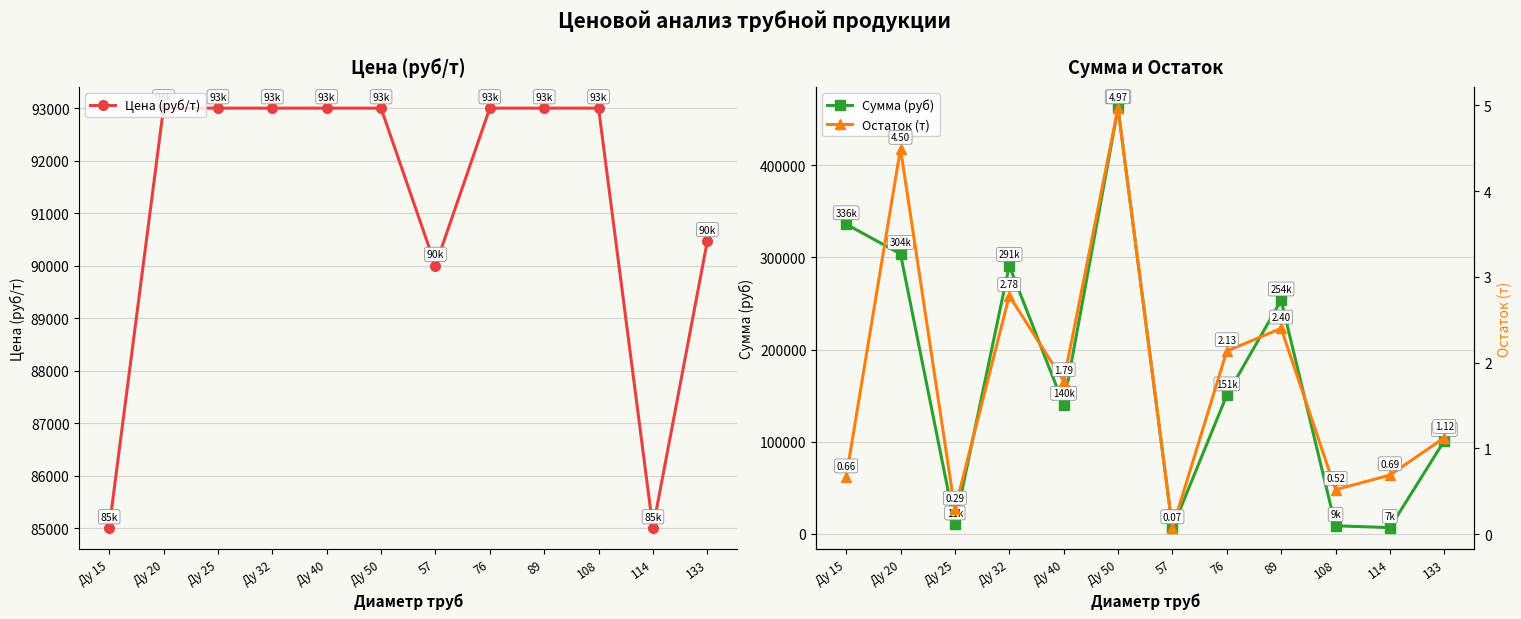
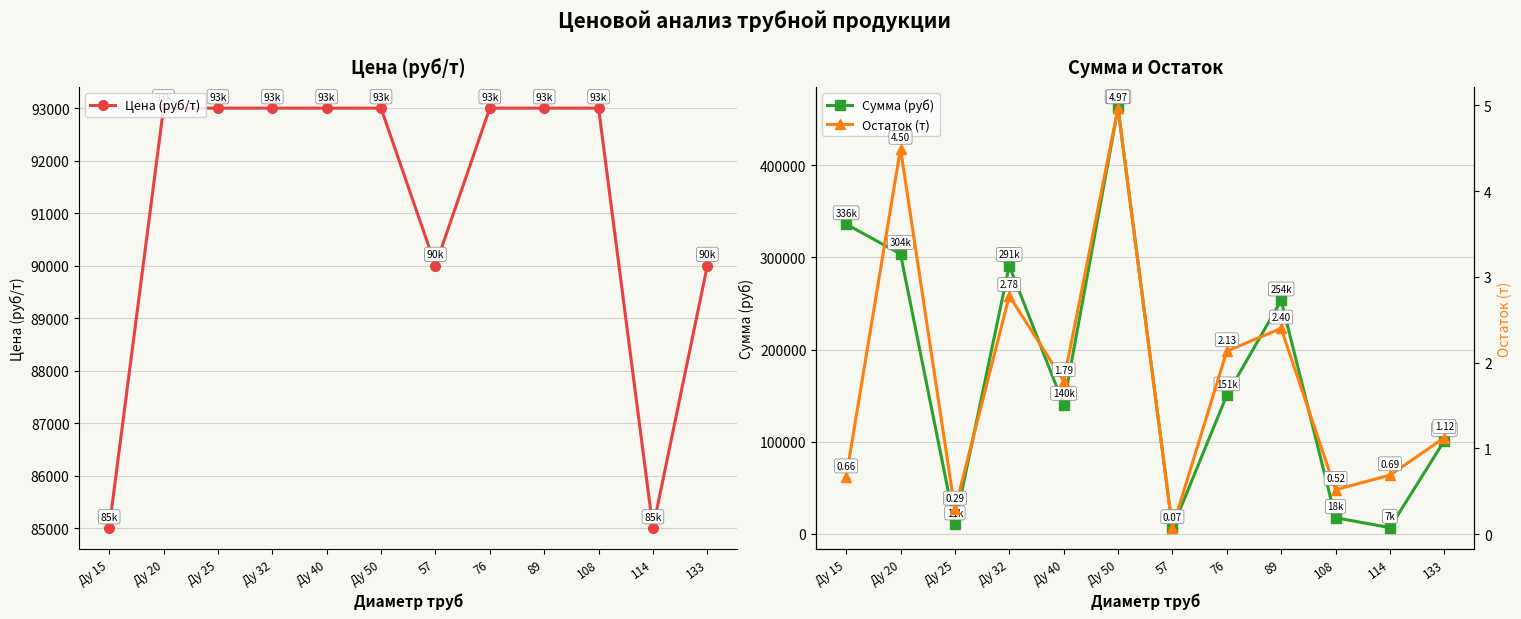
  {
    "Цена (руб/т)": {
-     "133": "90500"
+     "133": "90000"
    },
    "Сумма и Остаток": {
      "Сумма (руб)": {
-       "108": "9k"
+       "108": "18k"
      }
    }
  }
